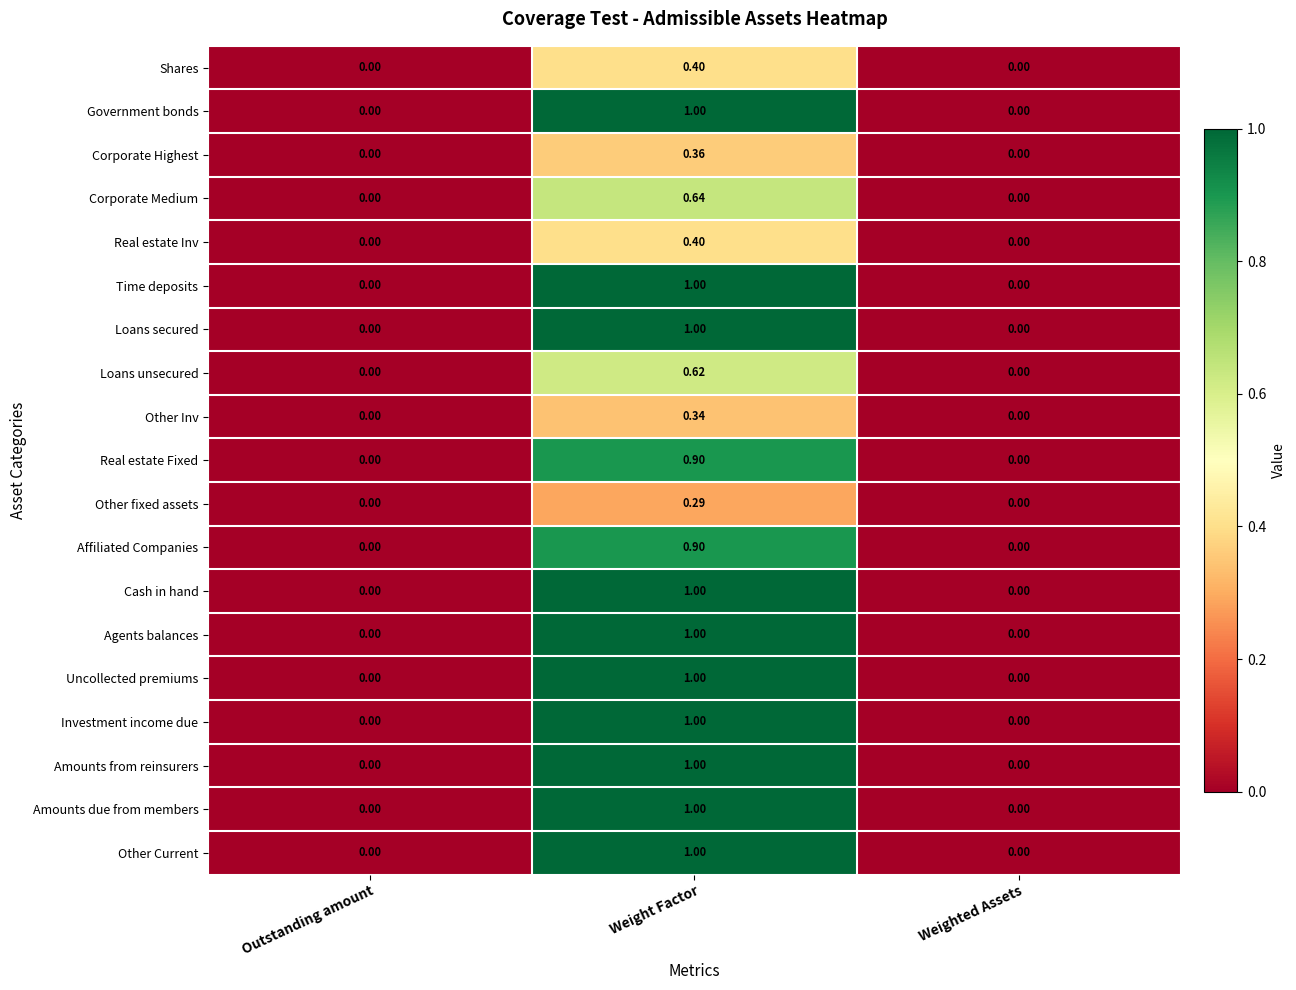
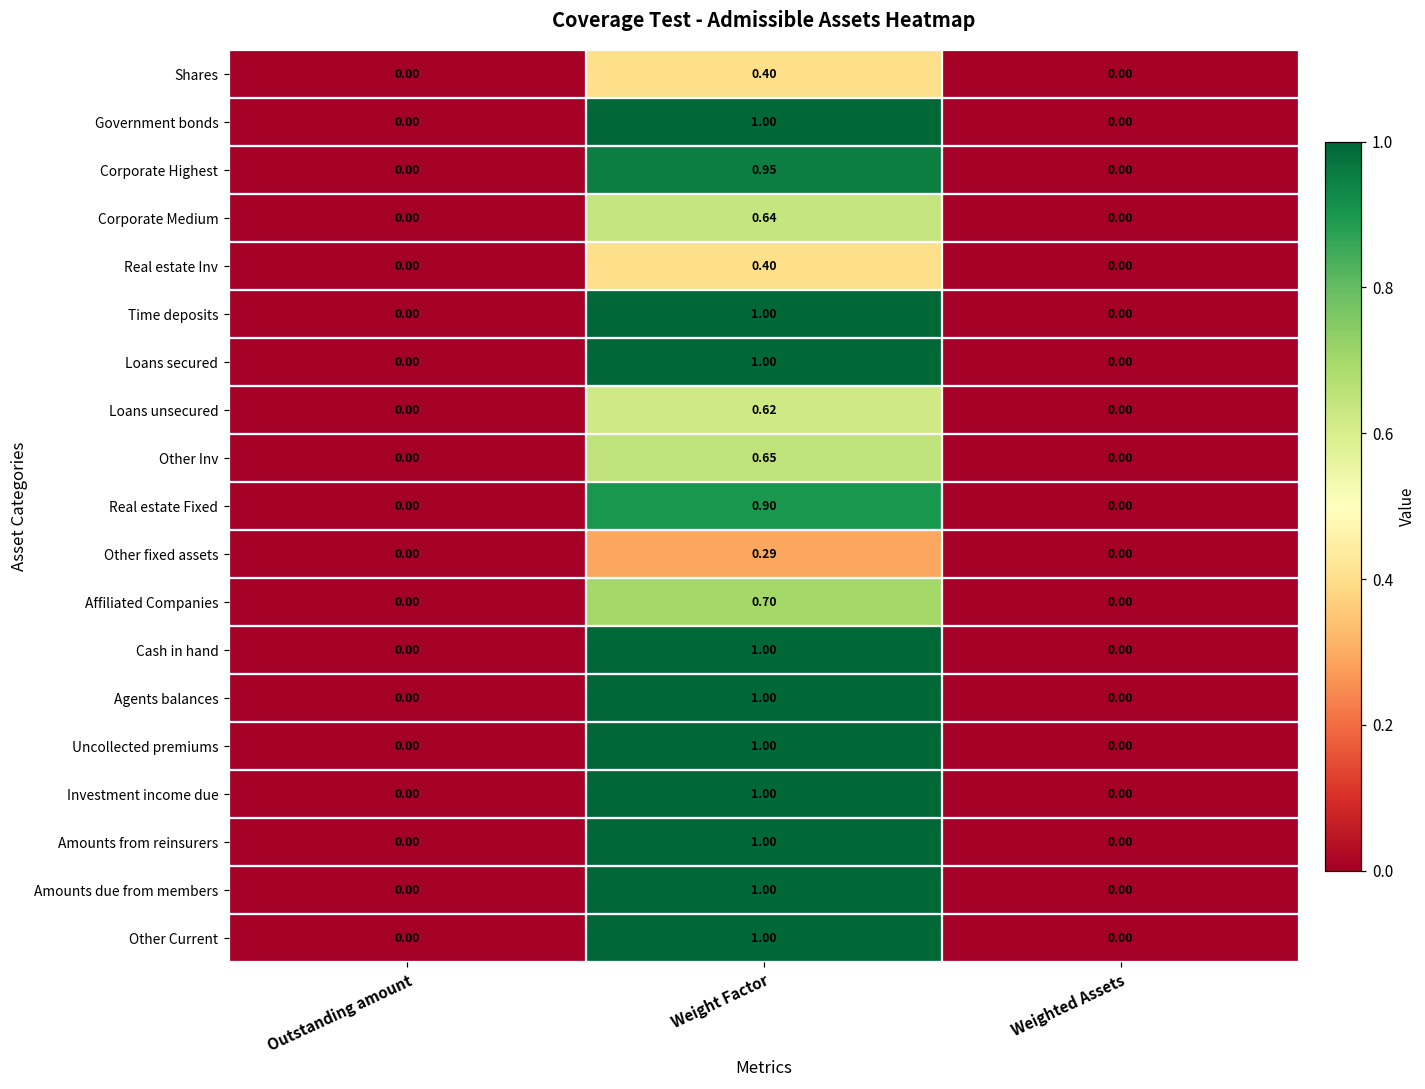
  {
    "Shares": {
      "Outstanding amount": 0.00,
      "Weight Factor": 0.40,
      "Weighted Assets": 0.00
    },
    "Government bonds": {
      "Outstanding amount": 0.00,
      "Weight Factor": 1.00,
      "Weighted Assets": 0.00
    },
    "Corporate Highest": {
      "Outstanding amount": 0.00,
-     "Weight Factor": 0.36,
+     "Weight Factor": 0.95,
      "Weighted Assets": 0.00
    },
    "Corporate Medium": {
      "Outstanding amount": 0.00,
      "Weight Factor": 0.64,
      "Weighted Assets": 0.00
    },
    "Real estate Inv": {
      "Outstanding amount": 0.00,
      "Weight Factor": 0.40,
      "Weighted Assets": 0.00
    },
    "Time deposits": {
      "Outstanding amount": 0.00,
      "Weight Factor": 1.00,
      "Weighted Assets": 0.00
    },
    "Loans secured": {
      "Outstanding amount": 0.00,
      "Weight Factor": 1.00,
      "Weighted Assets": 0.00
    },
    "Loans unsecured": {
      "Outstanding amount": 0.00,
      "Weight Factor": 0.62,
      "Weighted Assets": 0.00
    },
    "Other Inv": {
      "Outstanding amount": 0.00,
-     "Weight Factor": 0.34,
+     "Weight Factor": 0.65,
      "Weighted Assets": 0.00
    },
    "Real estate Fixed": {
      "Outstanding amount": 0.00,
      "Weight Factor": 0.90,
      "Weighted Assets": 0.00
    },
    "Other fixed assets": {
      "Outstanding amount": 0.00,
      "Weight Factor": 0.29,
      "Weighted Assets": 0.00
    },
    "Affiliated Companies": {
      "Outstanding amount": 0.00,
-     "Weight Factor": 0.90,
+     "Weight Factor": 0.70,
      "Weighted Assets": 0.00
    },
    "Cash in hand": {
      "Outstanding amount": 0.00,
      "Weight Factor": 1.00,
      "Weighted Assets": 0.00
    },
    "Agents balances": {
      "Outstanding amount": 0.00,
      "Weight Factor": 1.00,
      "Weighted Assets": 0.00
    },
    "Uncollected premiums": {
      "Outstanding amount": 0.00,
      "Weight Factor": 1.00,
      "Weighted Assets": 0.00
    },
    "Investment income due": {
      "Outstanding amount": 0.00,
      "Weight Factor": 1.00,
      "Weighted Assets": 0.00
    },
    "Amounts from reinsurers": {
      "Outstanding amount": 0.00,
      "Weight Factor": 1.00,
      "Weighted Assets": 0.00
    },
    "Amounts due from members": {
      "Outstanding amount": 0.00,
      "Weight Factor": 1.00,
      "Weighted Assets": 0.00
    },
    "Other Current": {
      "Outstanding amount": 0.00,
      "Weight Factor": 1.00,
      "Weighted Assets": 0.00
    }
  }
